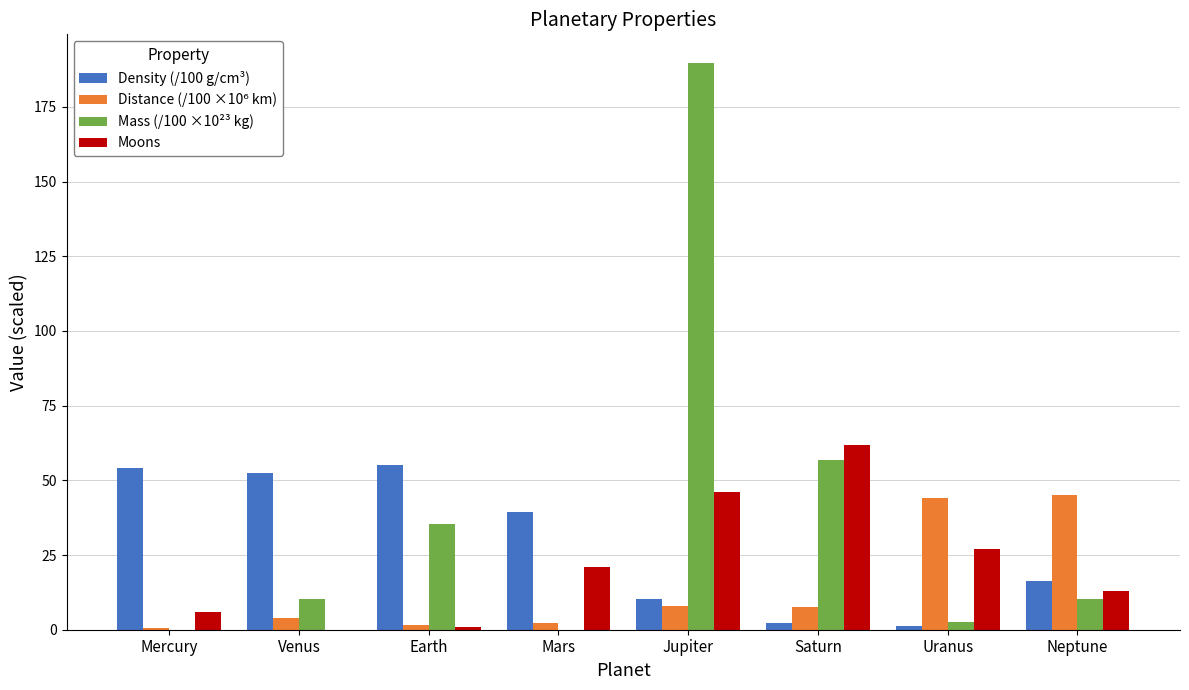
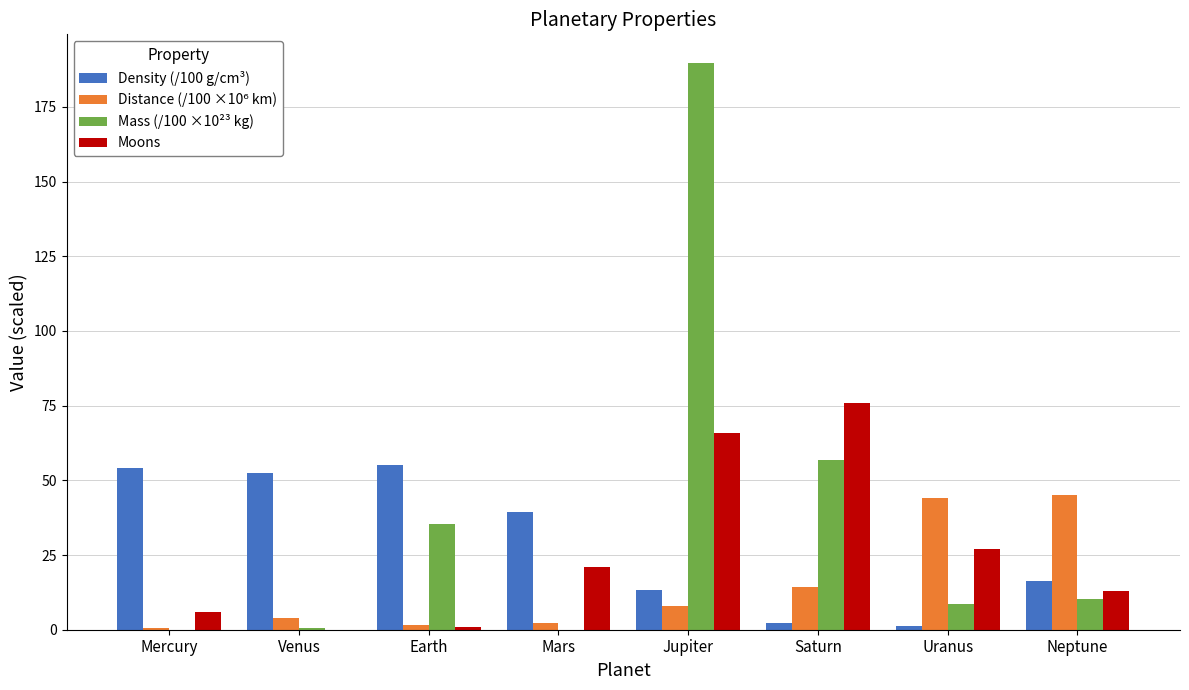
  {
    "Density (/100 g/cm³)": {
      "Mercury": 54,
      "Venus": 52,
      "Earth": 55,
      "Mars": 39,
-     "Jupiter": 10,
+     "Jupiter": 13,
      "Saturn": 2,
      "Uranus": 1,
      "Neptune": 16
    },
    "Distance (/100 ×10⁶ km)": {
      "Venus": 4,
      "Earth": 1,
      "Mars": 2,
      "Jupiter": 8,
-     "Saturn": 8,
+     "Saturn": 14,
      "Uranus": 44,
      "Neptune": 45
    },
    "Mass (/100 ×10²³ kg)": {
-     "Venus": 10,
+     "Venus": 0,
      "Earth": 35,
      "Jupiter": 190,
      "Saturn": 57,
-     "Uranus": 3,
+     "Uranus": 9,
      "Neptune": 10
    },
    "Moons": {
      "Mercury": 6,
      "Venus": 0,
      "Earth": 1,
      "Mars": 21,
-     "Jupiter": 46,
-     "Saturn": 62,
+     "Jupiter": 66,
+     "Saturn": 76,
      "Uranus": 27,
      "Neptune": 13
    }
  }
